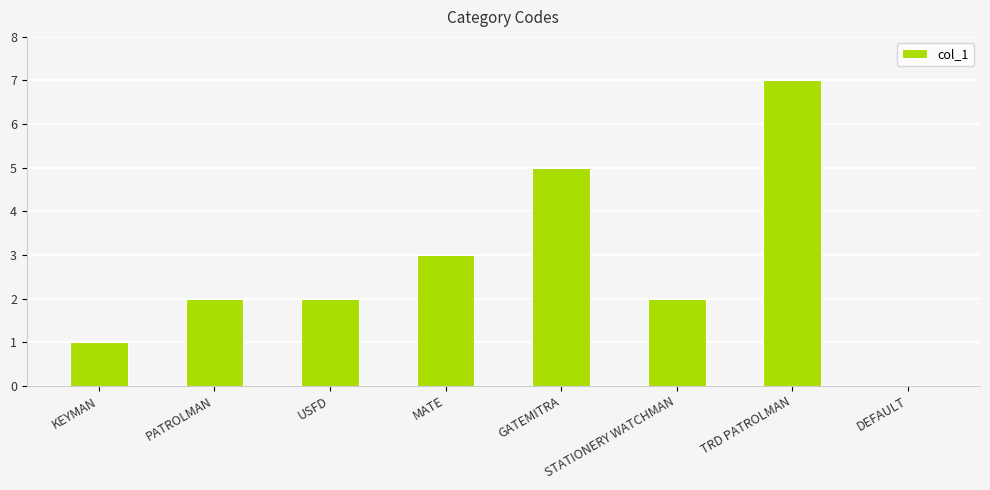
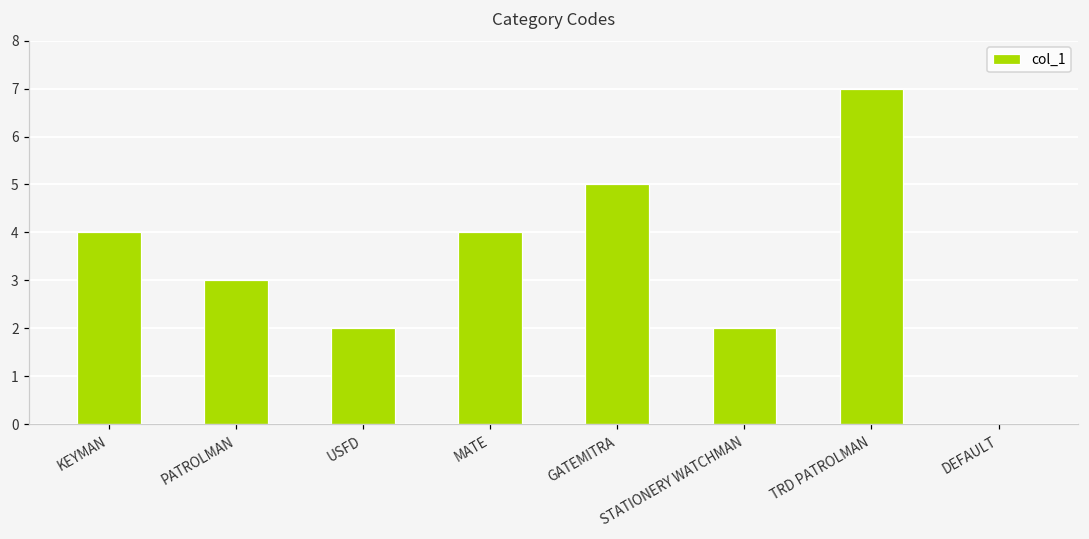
  {
-   "KEYMAN": 1,
-   "PATROLMAN": 2,
+   "KEYMAN": 4,
+   "PATROLMAN": 3,
    "USFD": 2,
-   "MATE": 3,
+   "MATE": 4,
    "GATEMITRA": 5,
    "STATIONERY WATCHMAN": 2,
    "TRD PATROLMAN": 7,
    "DEFAULT": 0
  }
